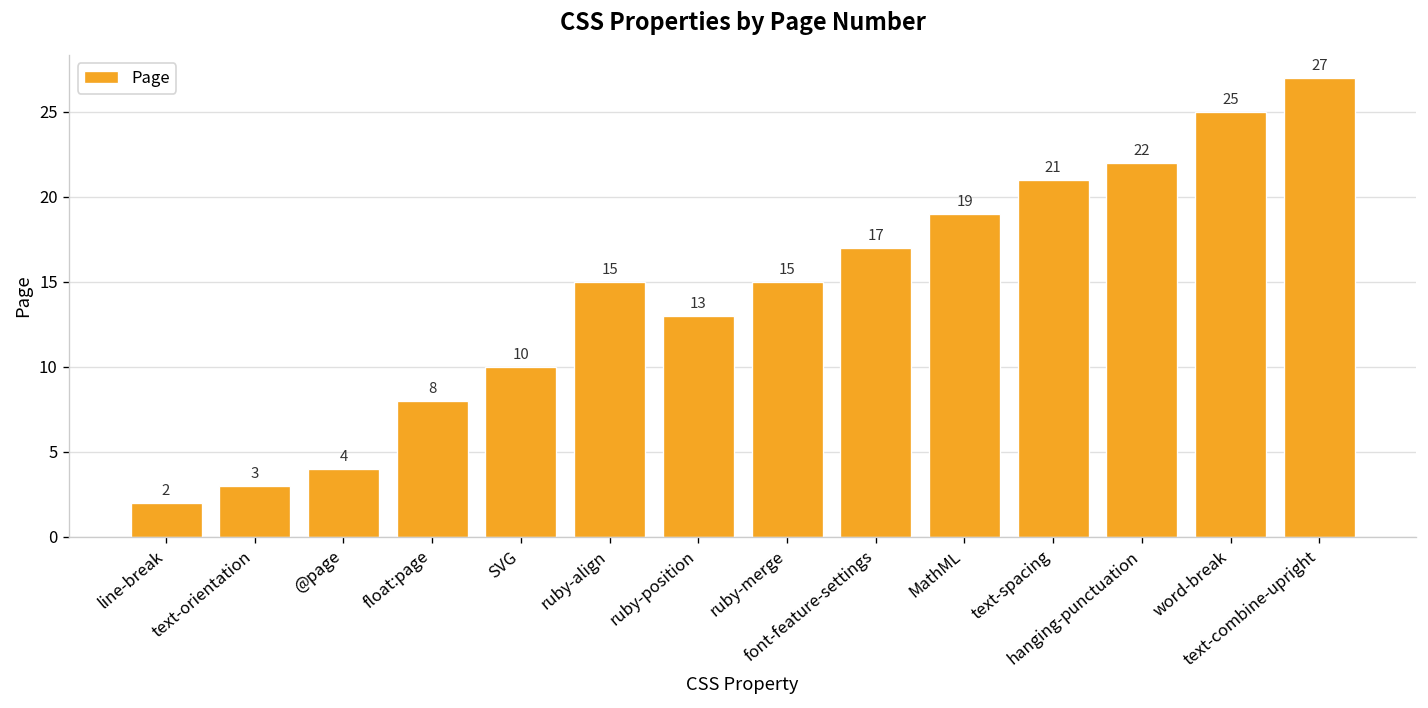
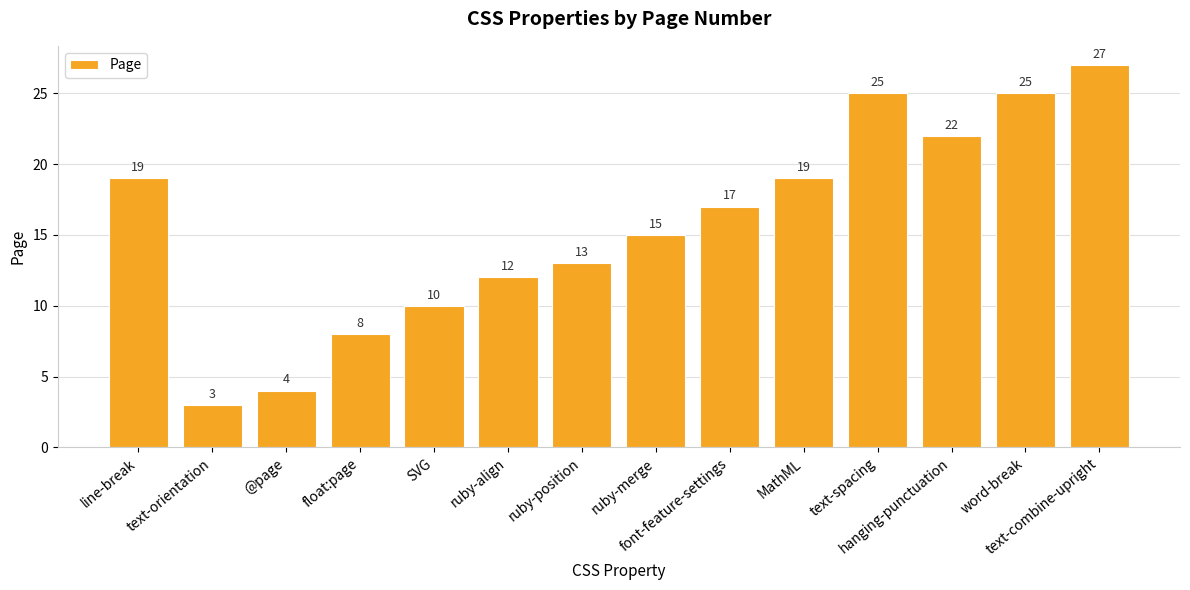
  {
-   "line-break": 2,
+   "line-break": 19,
    "text-orientation": 3,
    "@page": 4,
    "float:page": 8,
    "SVG": 10,
-   "ruby-align": 15,
+   "ruby-align": 12,
    "ruby-position": 13,
    "ruby-merge": 15,
    "font-feature-settings": 17,
    "MathML": 19,
-   "text-spacing": 21,
+   "text-spacing": 25,
    "hanging-punctuation": 22,
    "word-break": 25,
    "text-combine-upright": 27
  }
